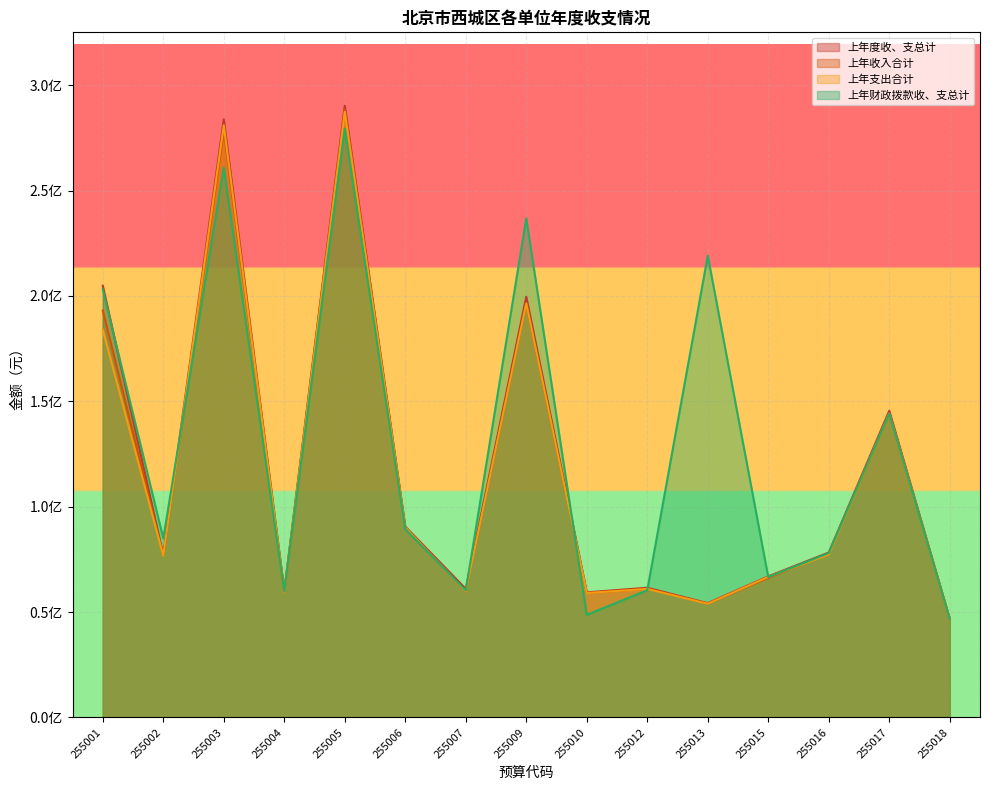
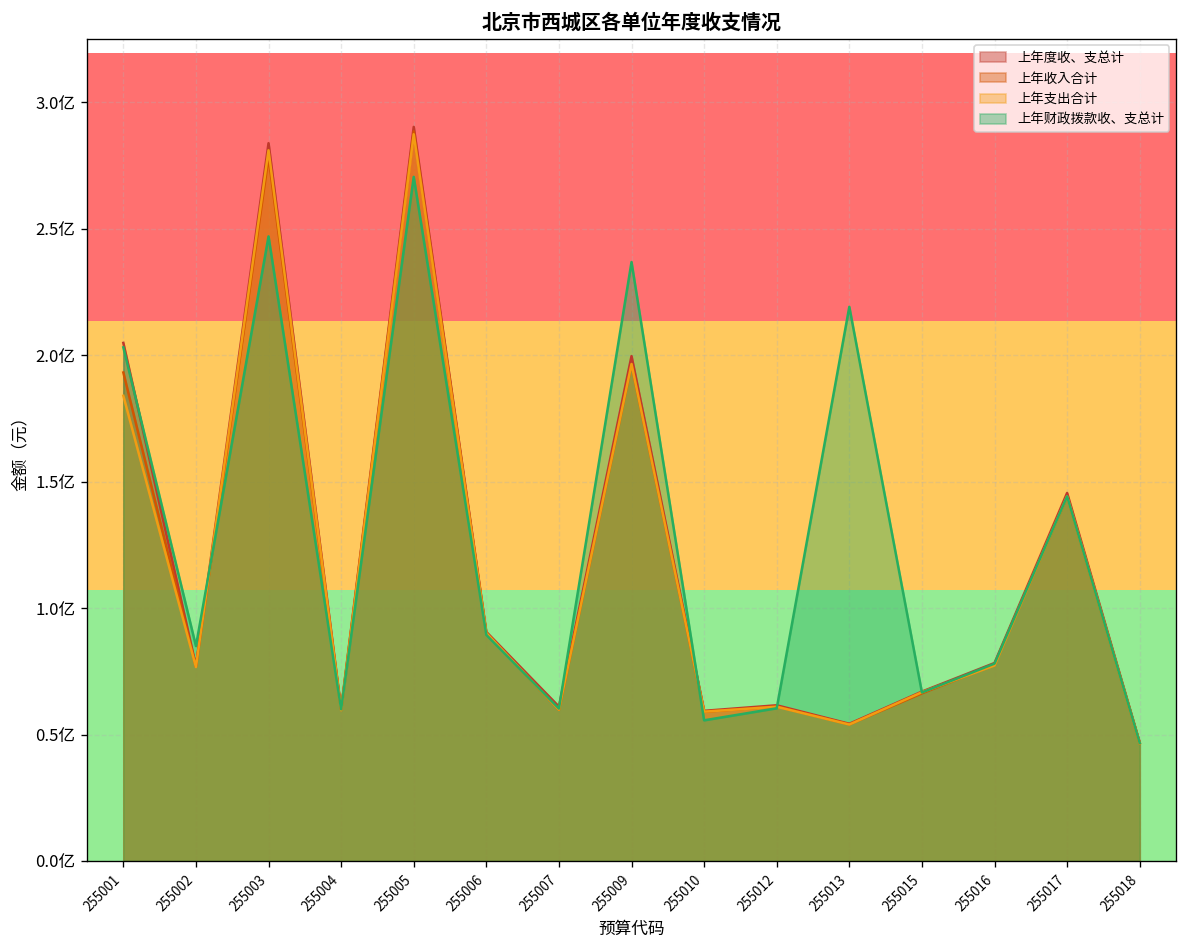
  {
    "上年财政拨款收、支总计": {
      "255001": "2.03亿",
      "255002": "0.85亿",
-     "255003": "2.61亿",
-     "255005": "2.79亿",
+     "255003": "2.47亿",
+     "255005": "2.70亿",
      "255009": "2.37亿",
-     "255010": "0.49亿",
+     "255010": "0.56亿",
      "255013": "2.19亿"
    }
  }
